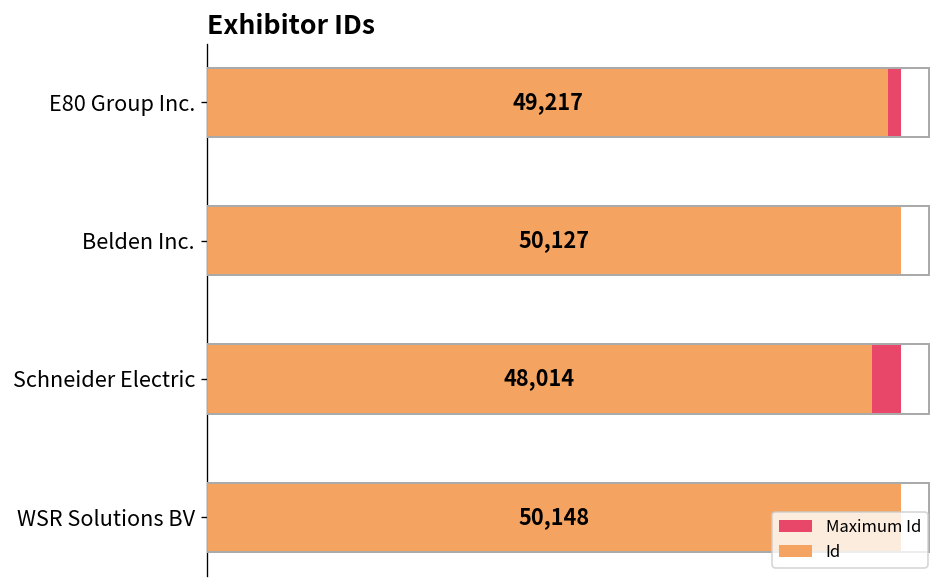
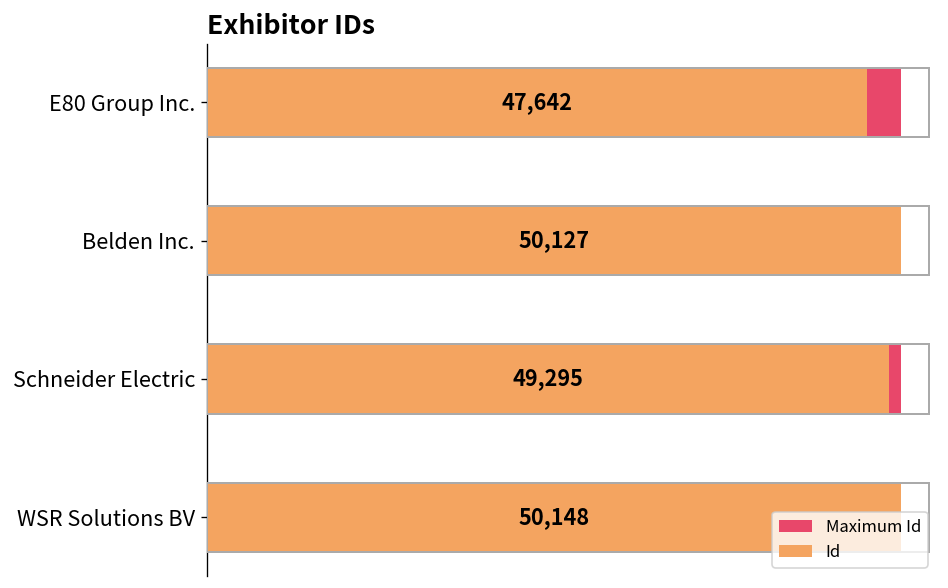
  {
    "Id": {
-     "E80 Group Inc.": "49,217",
+     "E80 Group Inc.": "47,642",
      "Belden Inc.": "50,127",
-     "Schneider Electric": "48,014"
+     "Schneider Electric": "49,295"
    }
  }
